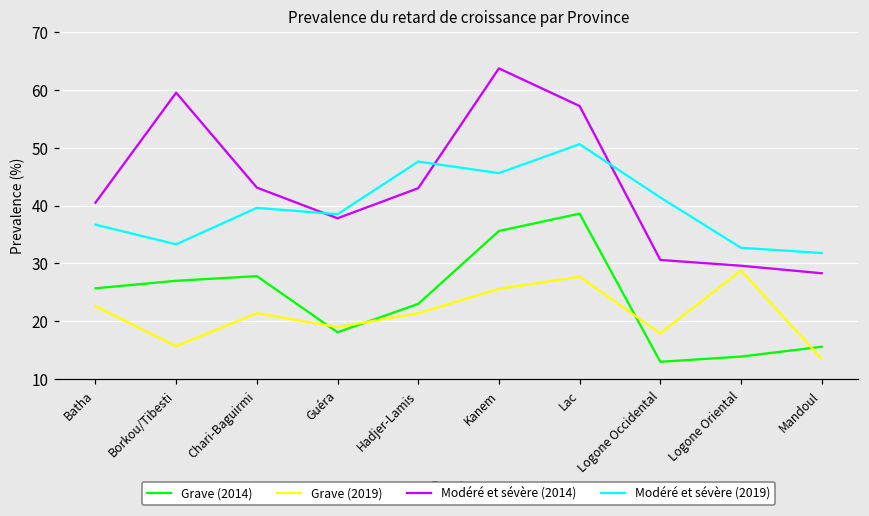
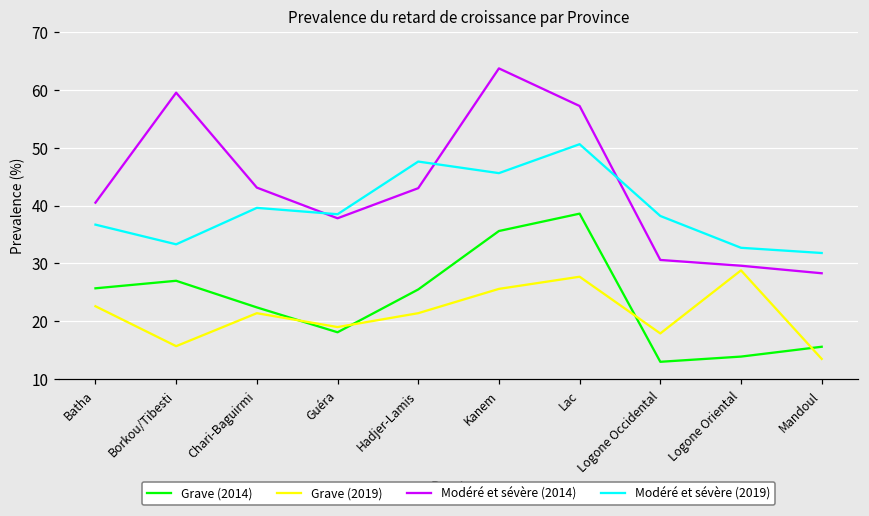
  {
    "Grave (2014)": {
      "Batha": 26,
      "Borkou/Tibesti": 27,
-     "Chari-Baguirmi": 28,
+     "Chari-Baguirmi": 22,
      "Guéra": 18,
-     "Hadjer-Lamis": 23,
+     "Hadjer-Lamis": 26,
      "Kanem": 36,
      "Lac": 39,
      "Logone Occidental": 13,
      "Logone Oriental": 14,
      "Mandoul": 16
    },
    "Grave (2019)": {
      "Batha": 23,
      "Borkou/Tibesti": 16,
      "Chari-Baguirmi": 21,
      "Guéra": 19,
      "Hadjer-Lamis": 21,
      "Kanem": 26,
      "Lac": 28,
      "Logone Occidental": 18,
      "Logone Oriental": 29,
      "Mandoul": 14
    },
    "Modéré et sévère (2014)": {
      "Batha": 41,
      "Borkou/Tibesti": 60,
      "Chari-Baguirmi": 43,
      "Guéra": 38,
      "Hadjer-Lamis": 43,
      "Kanem": 64,
      "Lac": 57,
      "Logone Occidental": 31,
      "Logone Oriental": 30,
      "Mandoul": 28
    },
    "Modéré et sévère (2019)": {
      "Batha": 37,
      "Borkou/Tibesti": 33,
      "Chari-Baguirmi": 40,
      "Guéra": 39,
      "Hadjer-Lamis": 48,
      "Kanem": 46,
      "Lac": 51,
-     "Logone Occidental": 41,
+     "Logone Occidental": 38,
      "Logone Oriental": 33,
      "Mandoul": 32
    }
  }
